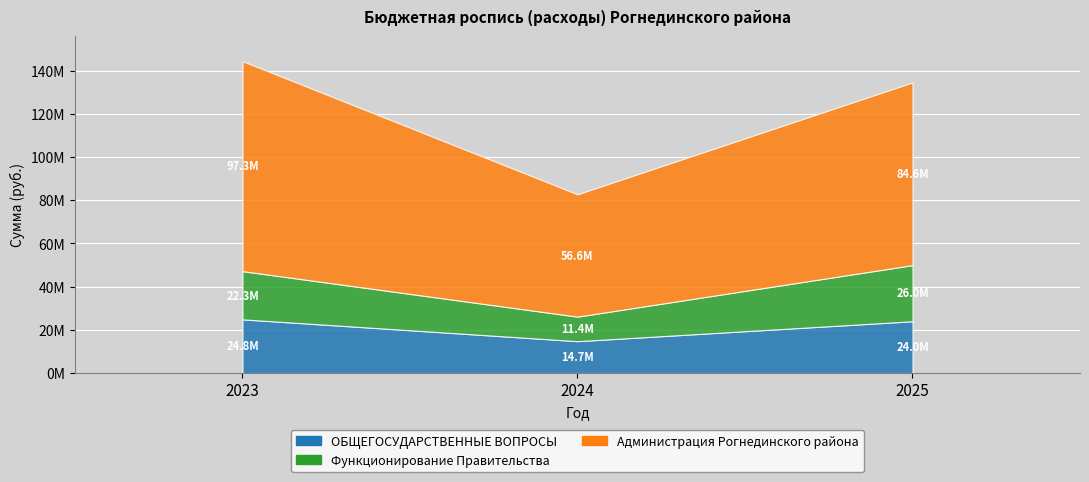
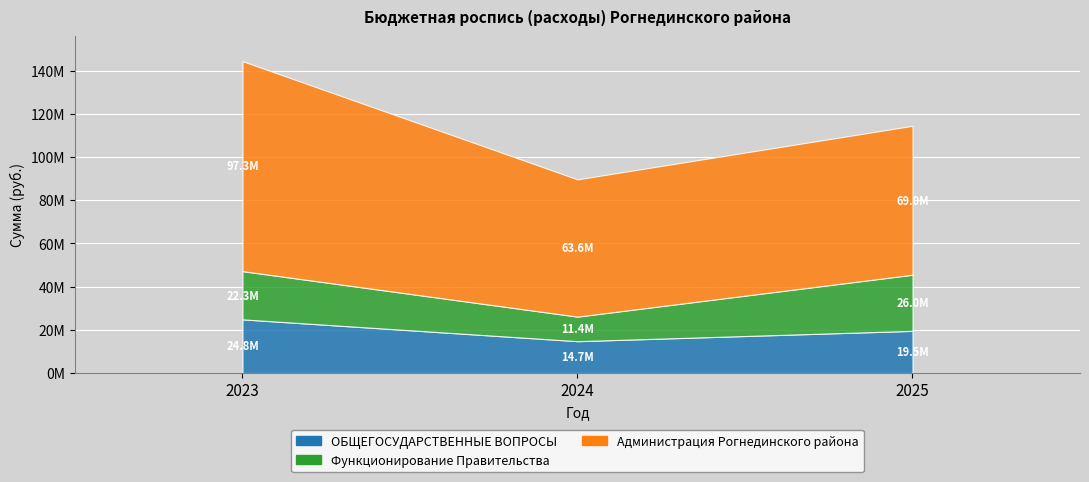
  {
    "ОБЩЕГОСУДАРСТВЕННЫЕ ВОПРОСЫ": {
      "2023": "25000000",
-     "2025": "24000000"
+     "2025": "20000000"
    },
    "Функционирование Правительства": {
      "2024": "11.4M"
    },
    "Администрация Рогнединского района": {
-     "2024": "56.6M",
-     "2025": "85000000"
+     "2024": "63.6M",
+     "2025": "69000000"
    }
  }
